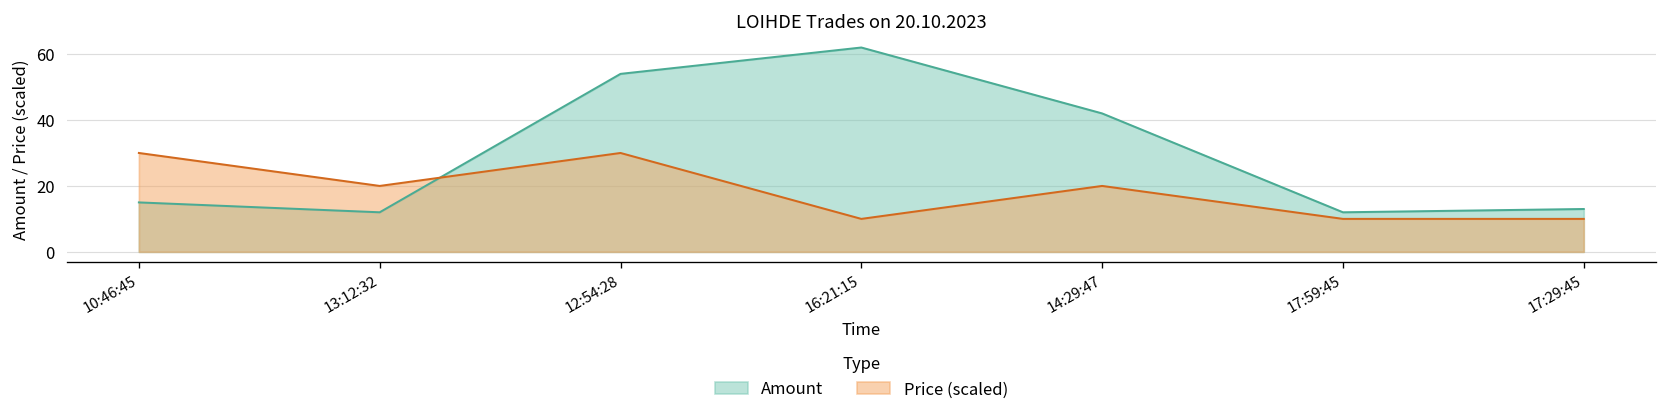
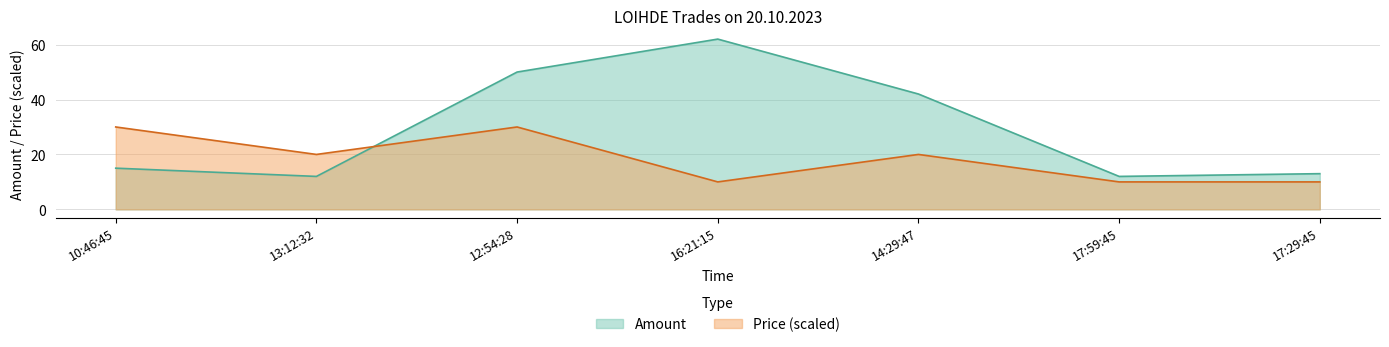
  {
    "Amount": {
      "10:46:45": 15,
      "13:12:32": 12,
-     "12:54:28": 54,
+     "12:54:28": 50,
      "16:21:15": 62,
      "14:29:47": 42,
      "17:59:45": 12,
      "17:29:45": 13
    },
    "Price (scaled)": {
      "10:46:45": 30,
      "13:12:32": 20,
      "12:54:28": 30,
      "16:21:15": 10,
      "14:29:47": 20,
      "17:59:45": 10,
      "17:29:45": 10
    }
  }
